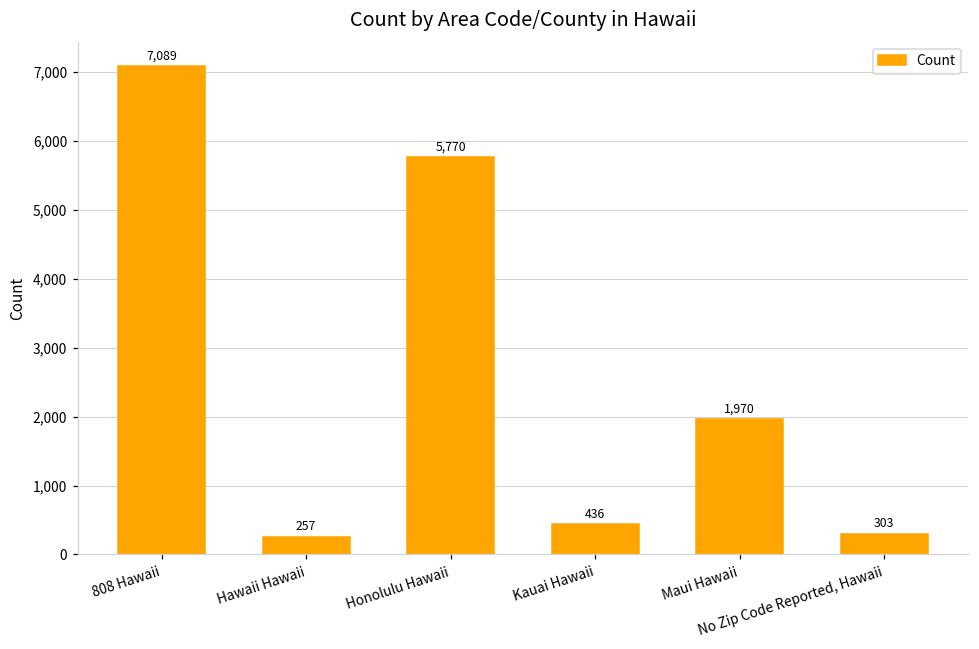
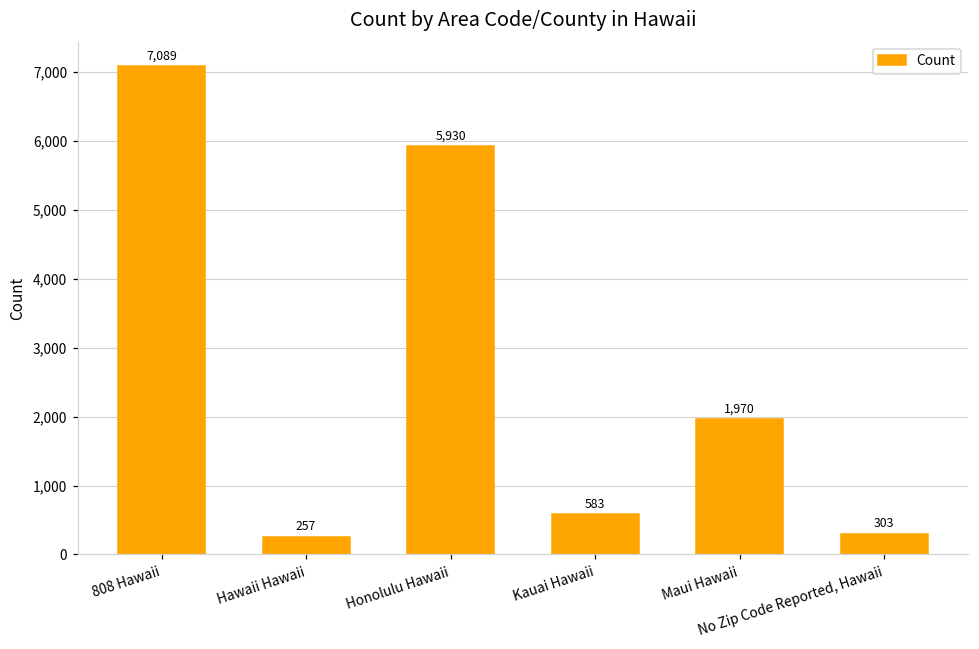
  {
    "808 Hawaii": "7,089",
    "Hawaii Hawaii": "257",
-   "Honolulu Hawaii": "5,770",
-   "Kauai Hawaii": "436",
+   "Honolulu Hawaii": "5,930",
+   "Kauai Hawaii": "583",
    "Maui Hawaii": "1,970",
    "No Zip Code Reported, Hawaii": "303"
  }
